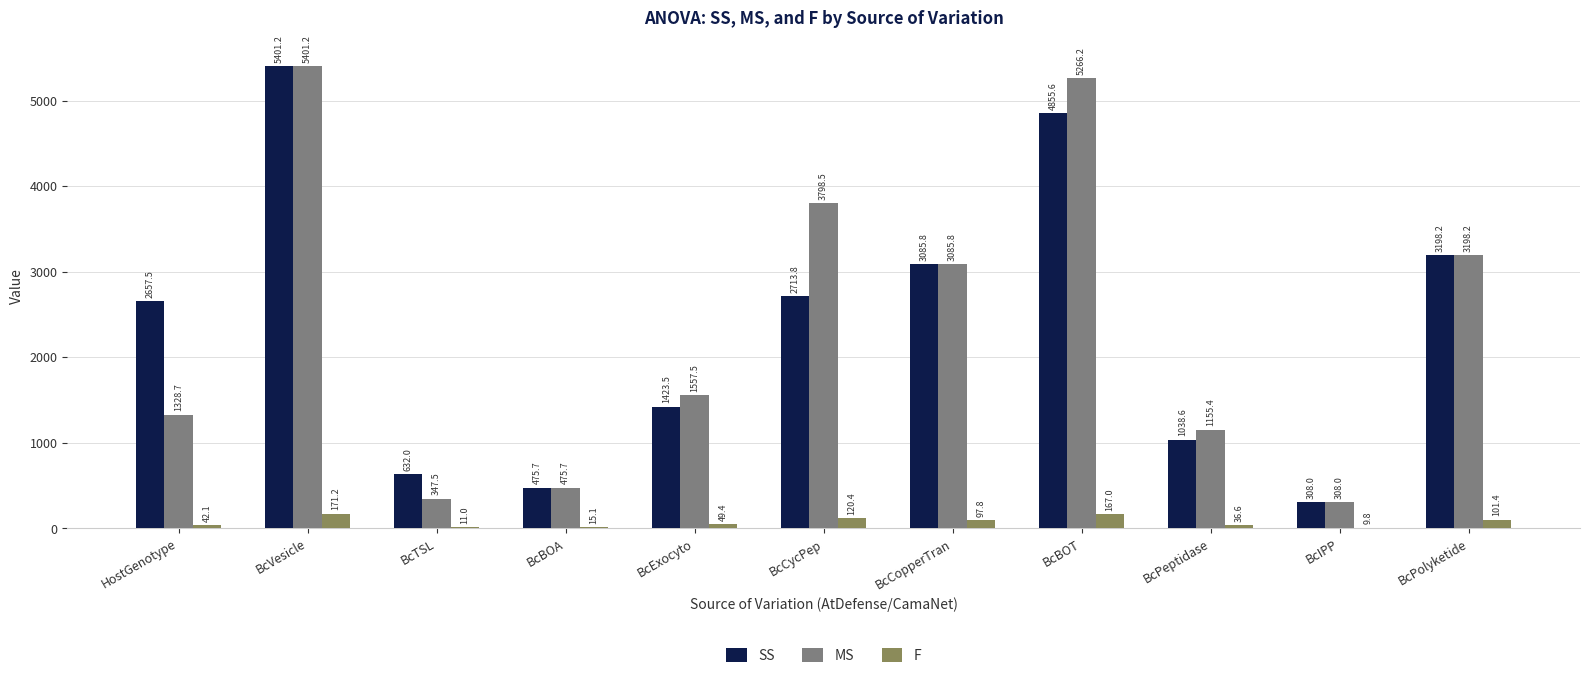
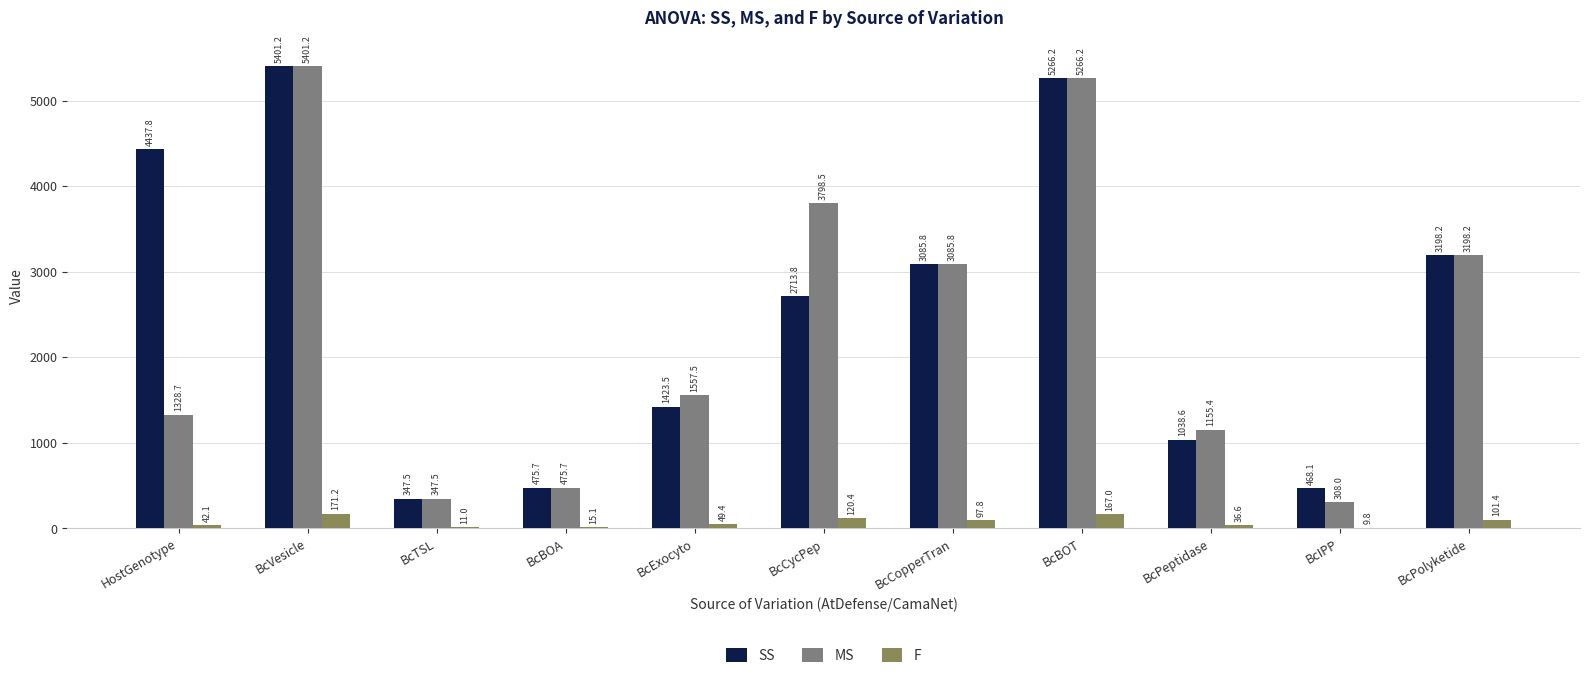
  {
    "SS": {
-     "HostGenotype": 2657.5,
+     "HostGenotype": 4437.8,
      "BcVesicle": 5401.2,
-     "BcTSL": 632.0,
+     "BcTSL": 347.5,
      "BcBOA": 475.7,
      "BcExocyto": 1423.5,
      "BcCycPep": 2713.8,
      "BcCopperTran": 3085.8,
-     "BcBOT": 4855.6,
+     "BcBOT": 5266.2,
      "BcPeptidase": 1038.6,
-     "BcIPP": 308.0,
+     "BcIPP": 468.1,
      "BcPolyketide": 3198.2
    }
  }
